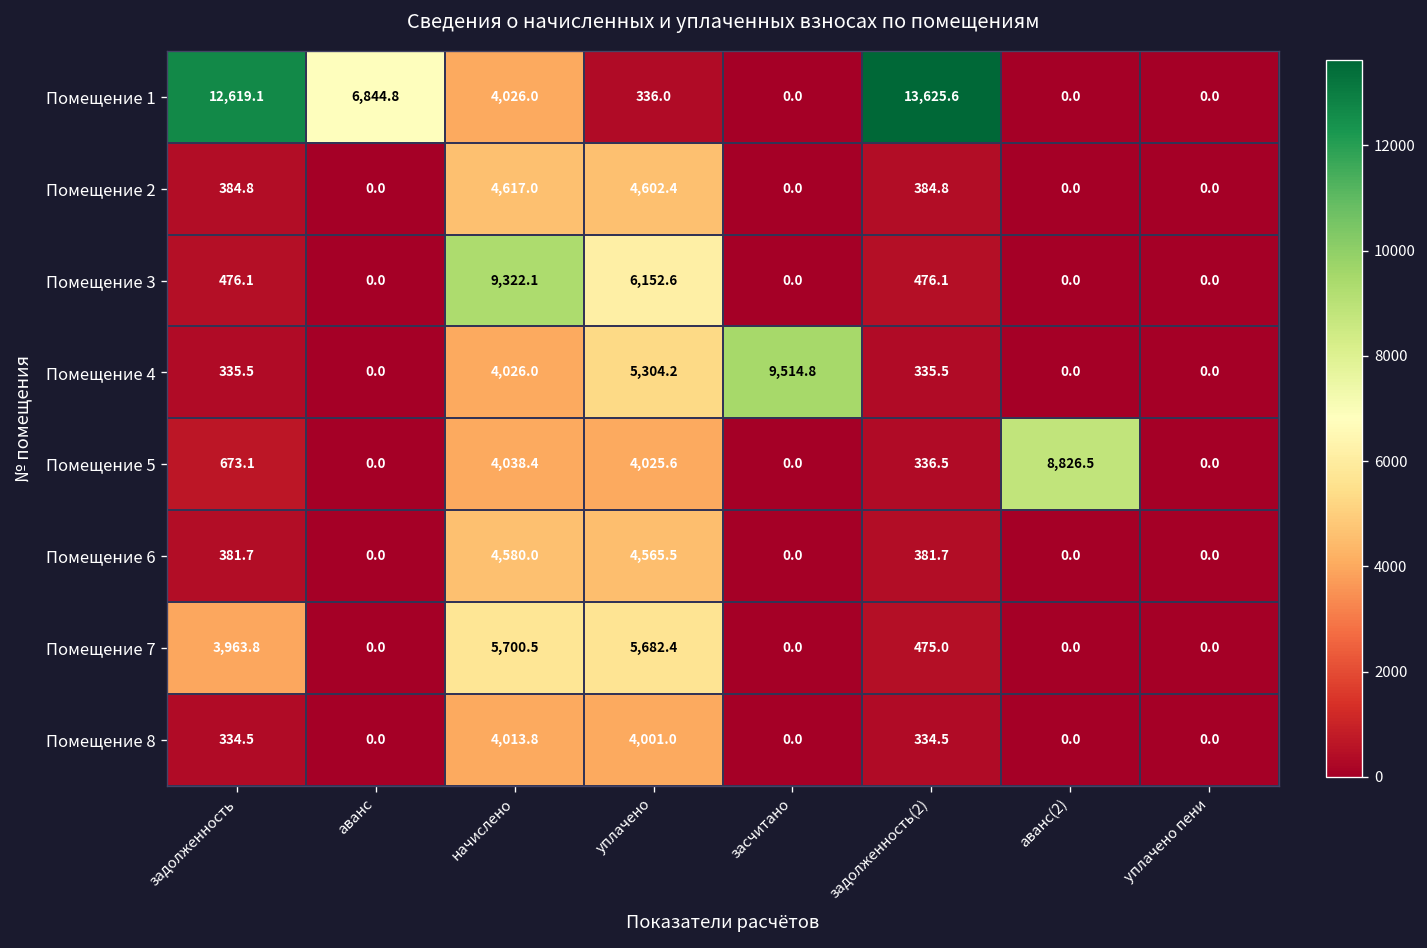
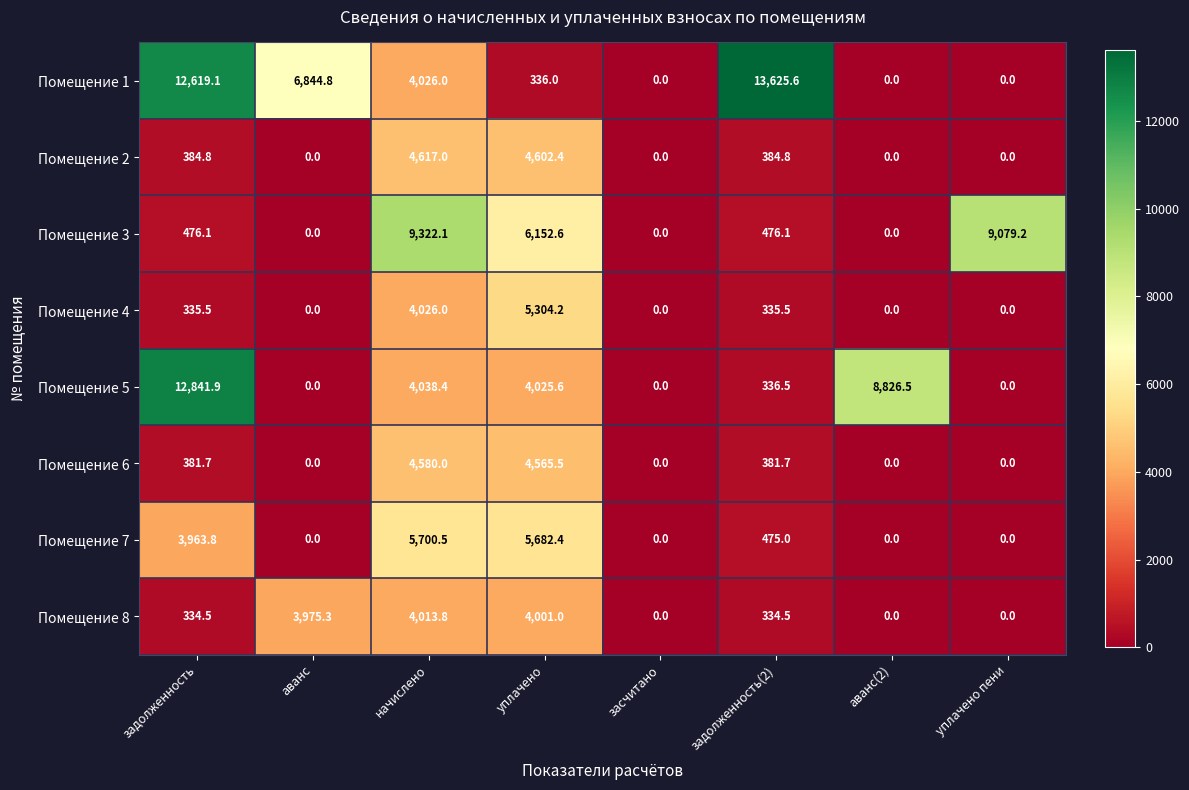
  {
    "Помещение 1": {
      "задолженность": "12,619.1",
      "аванс": "6,844.8",
      "начислено": "4,026.0",
      "уплачено": "336.0",
      "засчитано": "0.0",
      "задолженность(2)": "13,625.6",
      "аванс(2)": "0.0",
      "уплачено пени": "0.0"
    },
    "Помещение 2": {
      "задолженность": "384.8",
      "аванс": "0.0",
      "начислено": "4,617.0",
      "уплачено": "4,602.4",
      "засчитано": "0.0",
      "задолженность(2)": "384.8",
      "аванс(2)": "0.0",
      "уплачено пени": "0.0"
    },
    "Помещение 3": {
      "задолженность": "476.1",
      "аванс": "0.0",
      "начислено": "9,322.1",
      "уплачено": "6,152.6",
      "засчитано": "0.0",
      "задолженность(2)": "476.1",
      "аванс(2)": "0.0",
-     "уплачено пени": "0.0"
+     "уплачено пени": "9,079.2"
    },
    "Помещение 4": {
      "задолженность": "335.5",
      "аванс": "0.0",
      "начислено": "4,026.0",
      "уплачено": "5,304.2",
-     "засчитано": "9,514.8",
+     "засчитано": "0.0",
      "задолженность(2)": "335.5",
      "аванс(2)": "0.0",
      "уплачено пени": "0.0"
    },
    "Помещение 5": {
-     "задолженность": "673.1",
+     "задолженность": "12,841.9",
      "аванс": "0.0",
      "начислено": "4,038.4",
      "уплачено": "4,025.6",
      "засчитано": "0.0",
      "задолженность(2)": "336.5",
      "аванс(2)": "8,826.5",
      "уплачено пени": "0.0"
    },
    "Помещение 6": {
      "задолженность": "381.7",
      "аванс": "0.0",
      "начислено": "4,580.0",
      "уплачено": "4,565.5",
      "засчитано": "0.0",
      "задолженность(2)": "381.7",
      "аванс(2)": "0.0",
      "уплачено пени": "0.0"
    },
    "Помещение 7": {
      "задолженность": "3,963.8",
      "аванс": "0.0",
      "начислено": "5,700.5",
      "уплачено": "5,682.4",
      "засчитано": "0.0",
      "задолженность(2)": "475.0",
      "аванс(2)": "0.0",
      "уплачено пени": "0.0"
    },
    "Помещение 8": {
      "задолженность": "334.5",
-     "аванс": "0.0",
+     "аванс": "3,975.3",
      "начислено": "4,013.8",
      "уплачено": "4,001.0",
      "засчитано": "0.0",
      "задолженность(2)": "334.5",
      "аванс(2)": "0.0",
      "уплачено пени": "0.0"
    }
  }
